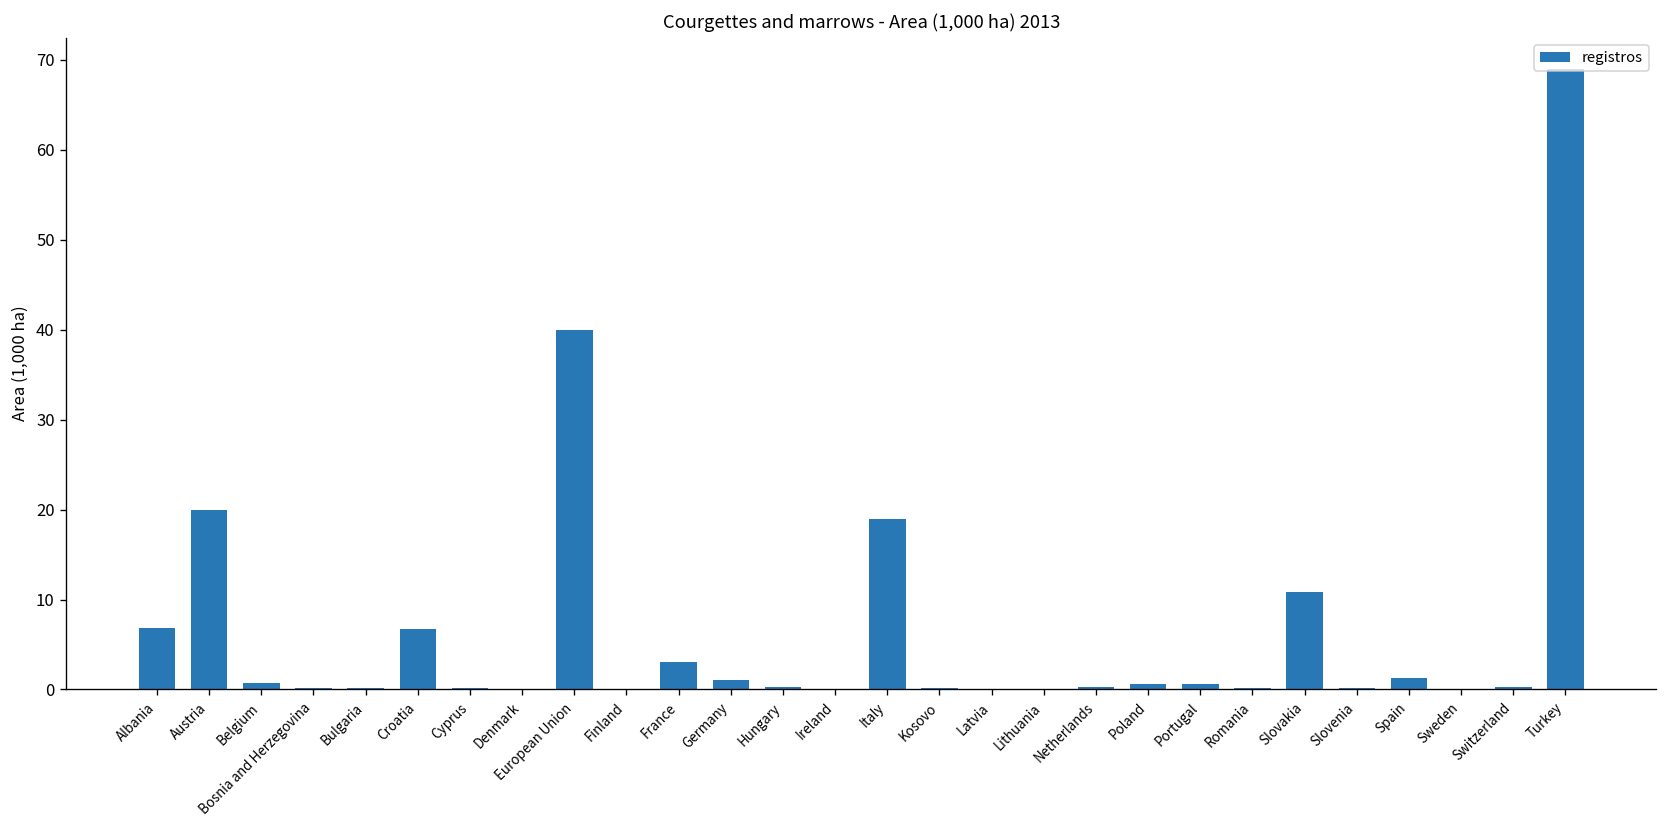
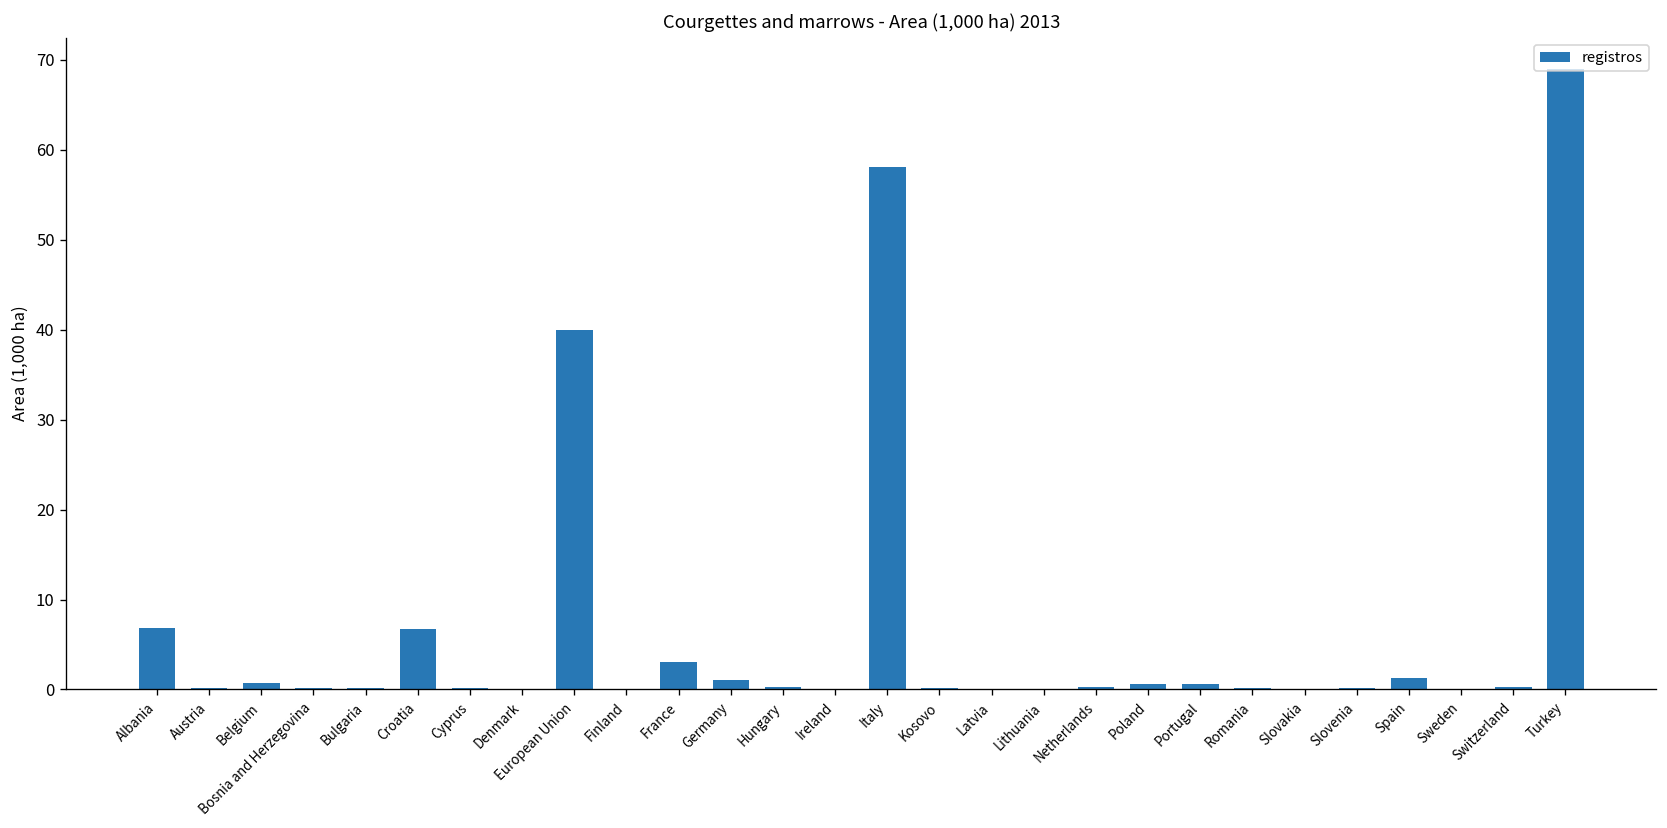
  {
    "Albania": 7,
-   "Austria": 20,
+   "Austria": 0,
    "Belgium": 1,
    "Croatia": 7,
    "European Union": 40,
    "France": 3,
    "Germany": 1,
-   "Italy": 19,
+   "Italy": 58,
    "Poland": 1,
    "Portugal": 1,
-   "Slovakia": 11,
+   "Slovakia": 0,
    "Spain": 1
  }
